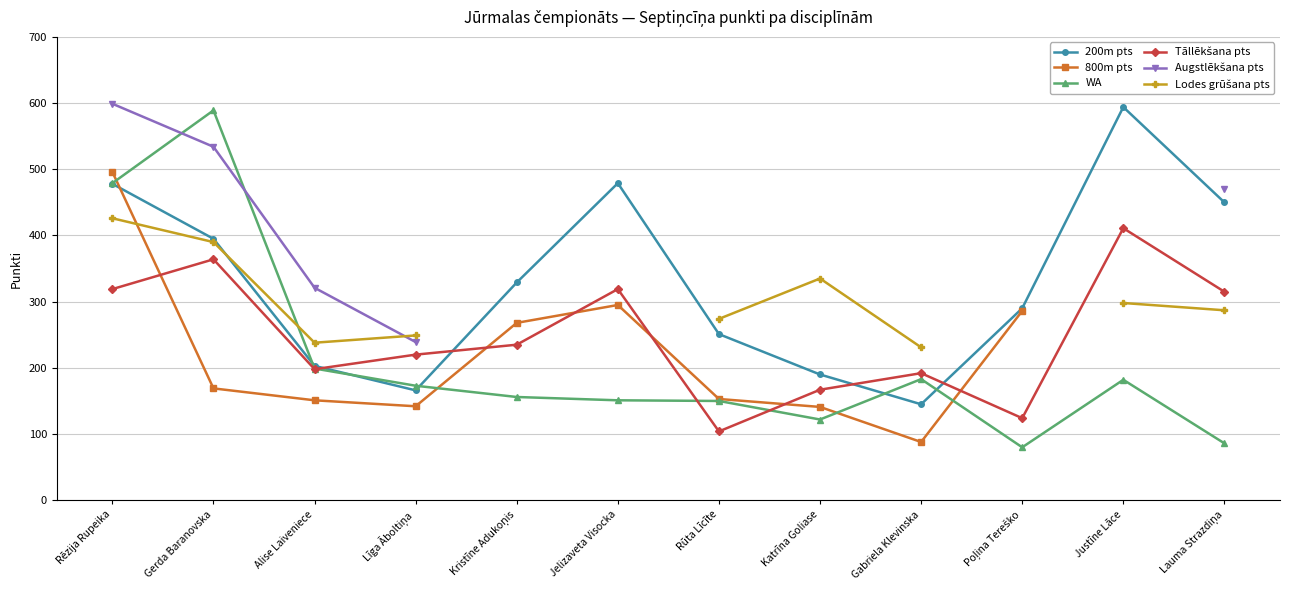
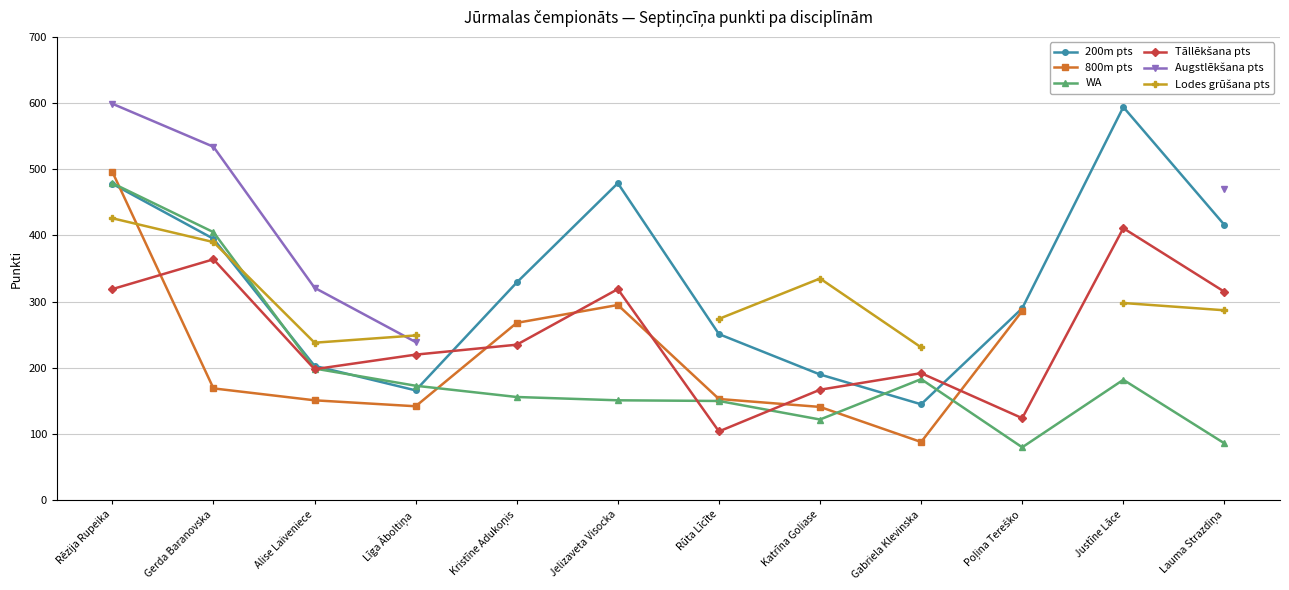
  {
    "200m pts": {
      "Gerda Baranovska": 400,
      "Alise Laiveniece": 200,
      "Līga Āboltiņa": 170,
      "Kristīne Adukoņis": 330,
      "Jelizaveta Visocka": 480,
      "Rūta Līcīte": 250,
      "Katrīna Goliase": 190,
      "Gabriela Klevinska": 150,
      "Poļina Tereško": 290,
      "Justīne Lāce": 590,
-     "Lauma Strazdiņa": 450
+     "Lauma Strazdiņa": 420
    },
    "WA": {
-     "Gerda Baranovska": 590,
+     "Gerda Baranovska": 410,
      "Līga Āboltiņa": 170,
      "Kristīne Adukoņis": 160,
      "Jelizaveta Visocka": 150,
      "Katrīna Goliase": 120,
      "Gabriela Klevinska": 180,
      "Poļina Tereško": 80,
      "Justīne Lāce": 180,
      "Lauma Strazdiņa": 90
    },
    "Augstlēkšana pts": {
      "Rēzija Rupeika": 600,
      "Gerda Baranovska": 530,
      "Alise Laiveniece": 320,
      "Līga Āboltiņa": 240,
      "Lauma Strazdiņa": 470
    }
  }
